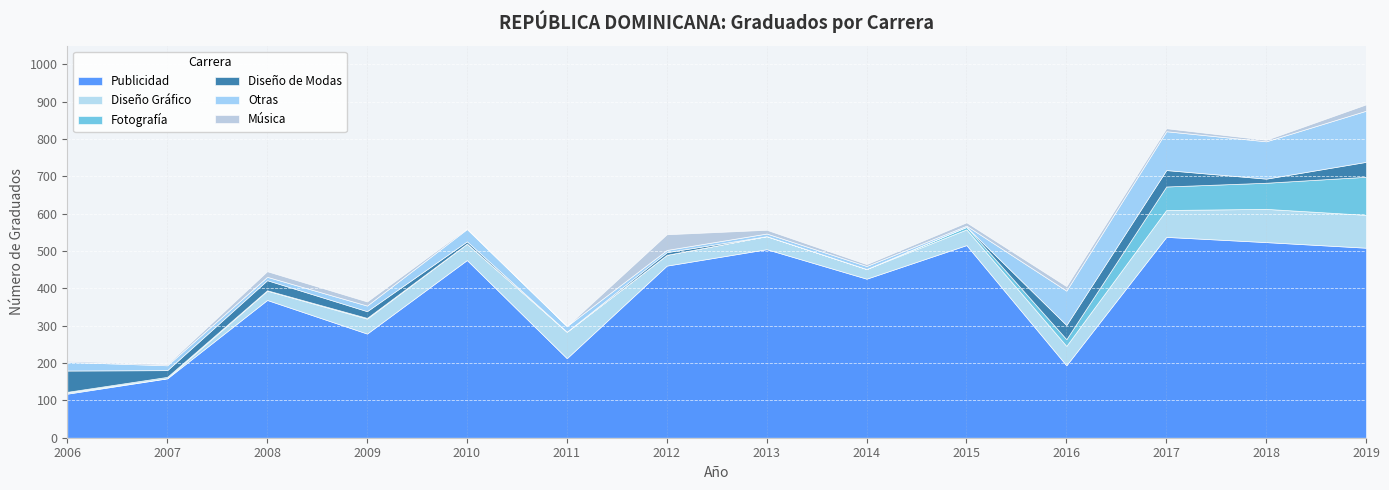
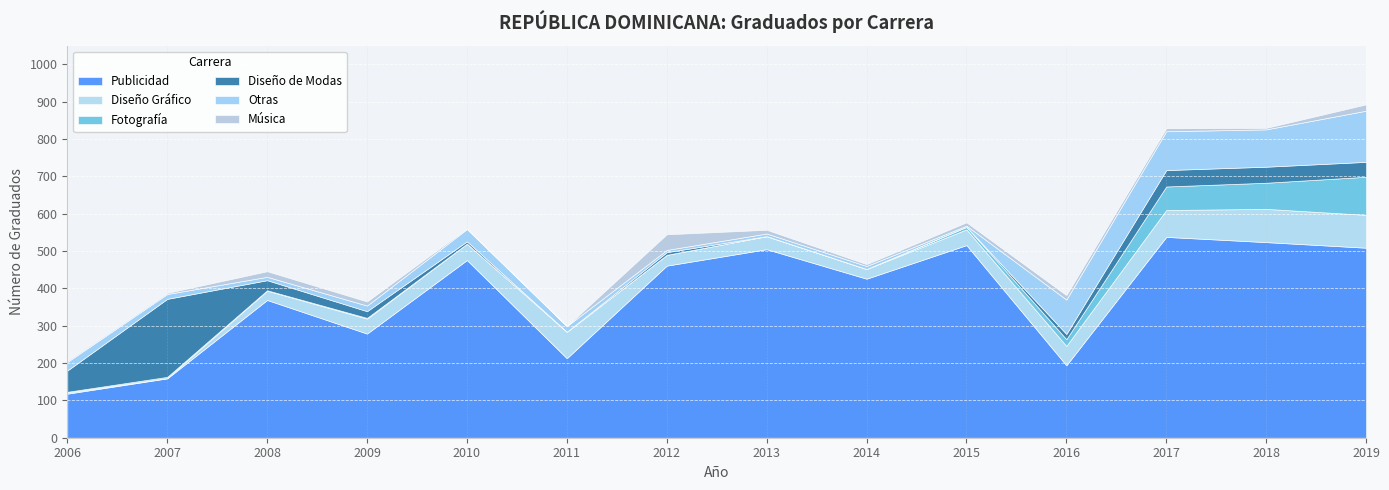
  {
    "Publicidad": {
      "2008": 370,
      "2009": 280,
      "2010": 480,
      "2011": 210,
      "2012": 460,
      "2013": 510,
      "2014": 430,
      "2015": 520,
      "2016": 190,
      "2017": 540,
      "2018": 520,
      "2019": 510
    },
    "Fotografía": {
      "2016": 20,
      "2017": 60,
      "2018": 70,
      "2019": 100
    },
    "Diseño de Modas": {
      "2006": 60,
-     "2007": 20,
+     "2007": 210,
      "2008": 30,
      "2009": 20,
-     "2016": 40,
+     "2016": 10,
      "2017": 40,
-     "2018": 10,
+     "2018": 40,
      "2019": 40
    }
  }
